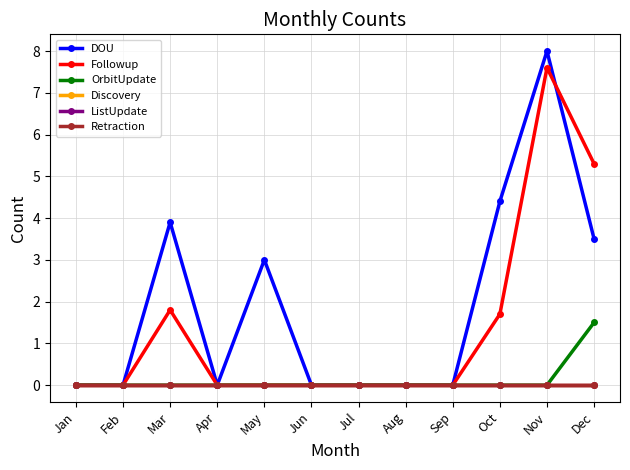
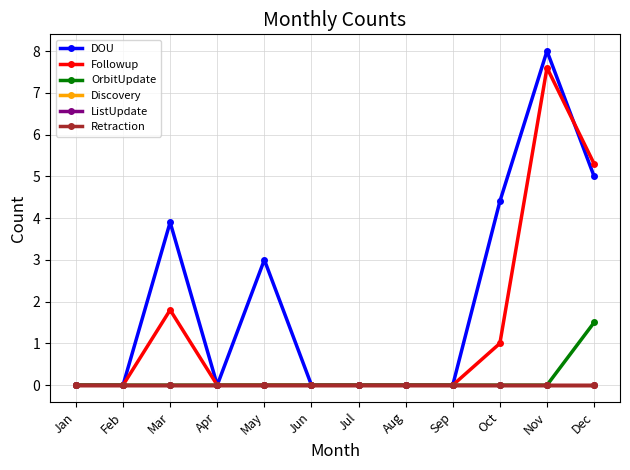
  {
    "DOU": {
      "Mar": 3.9,
      "May": 3.0,
      "Oct": 4.4,
      "Nov": 8.0,
-     "Dec": 3.5
+     "Dec": 5.0
    },
    "Followup": {
      "Mar": 1.8,
-     "Oct": 1.7,
+     "Oct": 1.0,
      "Nov": 7.6,
      "Dec": 5.3
    },
    "OrbitUpdate": {
      "Dec": 1.5
    },
    "Retraction": {
      "Dec": 0.0
    }
  }
